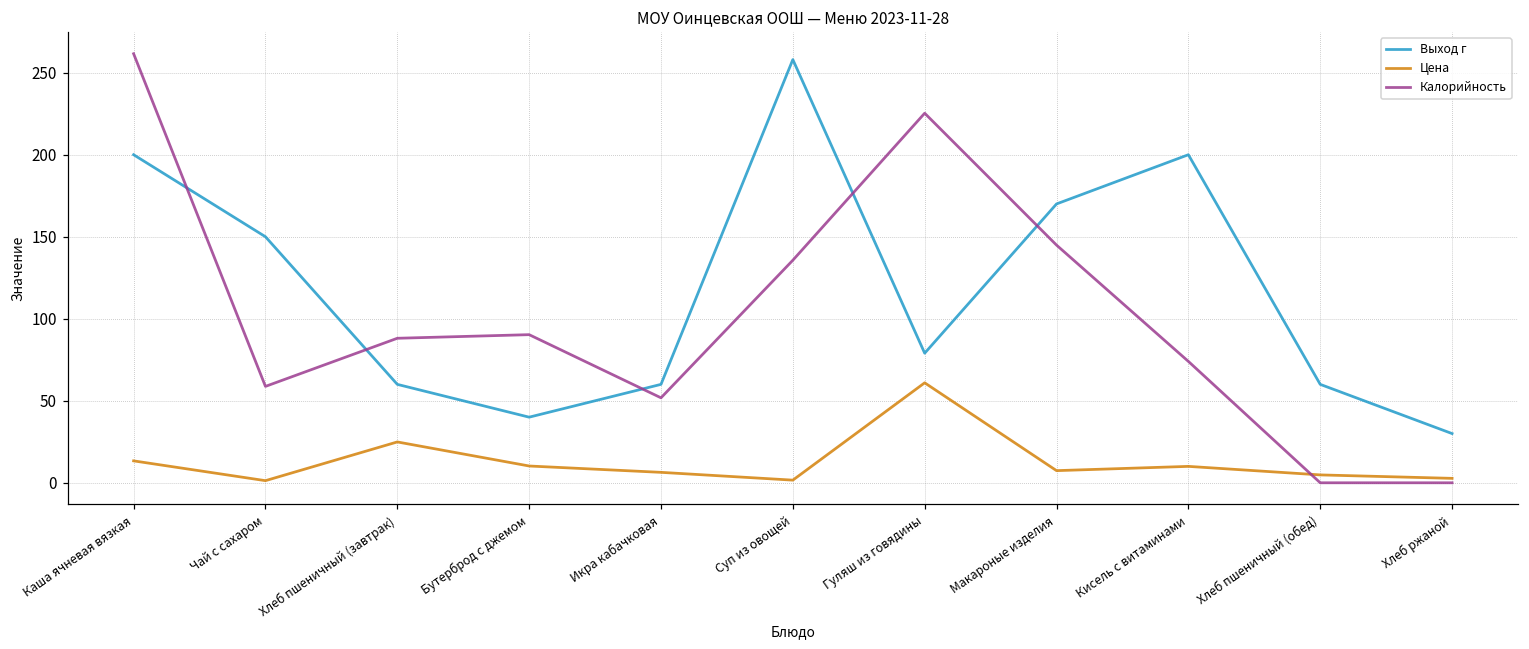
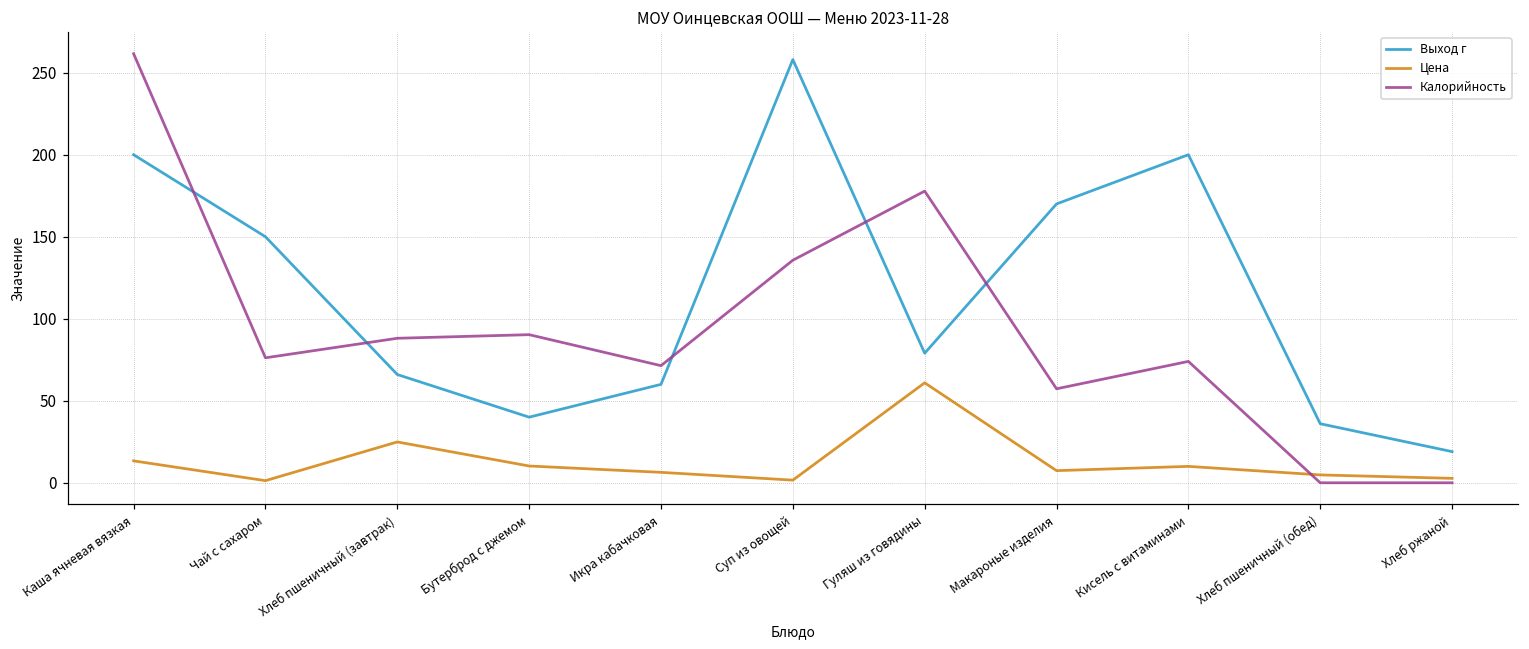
  {
    "Выход г": {
      "Каша ячневая вязкая": 200,
      "Чай с сахаром": 150,
-     "Хлеб пшеничный (завтрак)": 60,
+     "Хлеб пшеничный (завтрак)": 66,
      "Бутерброд с джемом": 40,
      "Икра кабачковая": 60,
      "Суп из овощей": 258,
      "Гуляш из говядины": 79,
      "Макароные изделия": 170,
      "Кисель с витаминами": 200,
-     "Хлеб пшеничный (обед)": 60,
-     "Хлеб ржаной": 30
+     "Хлеб пшеничный (обед)": 36,
+     "Хлеб ржаной": 19
    },
    "Цена": {
      "Каша ячневая вязкая": 13,
      "Чай с сахаром": 1,
      "Хлеб пшеничный (завтрак)": 25,
      "Бутерброд с джемом": 10,
      "Икра кабачковая": 6,
      "Суп из овощей": 2,
      "Гуляш из говядины": 61,
      "Макароные изделия": 7,
      "Кисель с витаминами": 10,
      "Хлеб пшеничный (обед)": 5,
      "Хлеб ржаной": 3
    },
    "Калорийность": {
      "Каша ячневая вязкая": 262,
-     "Чай с сахаром": 59,
+     "Чай с сахаром": 76,
      "Хлеб пшеничный (завтрак)": 88,
      "Бутерброд с джемом": 90,
-     "Икра кабачковая": 52,
+     "Икра кабачковая": 71,
      "Суп из овощей": 136,
-     "Гуляш из говядины": 225,
-     "Макароные изделия": 145,
+     "Гуляш из говядины": 178,
+     "Макароные изделия": 57,
      "Кисель с витаминами": 74,
      "Хлеб пшеничный (обед)": 0,
      "Хлеб ржаной": 0
    }
  }
